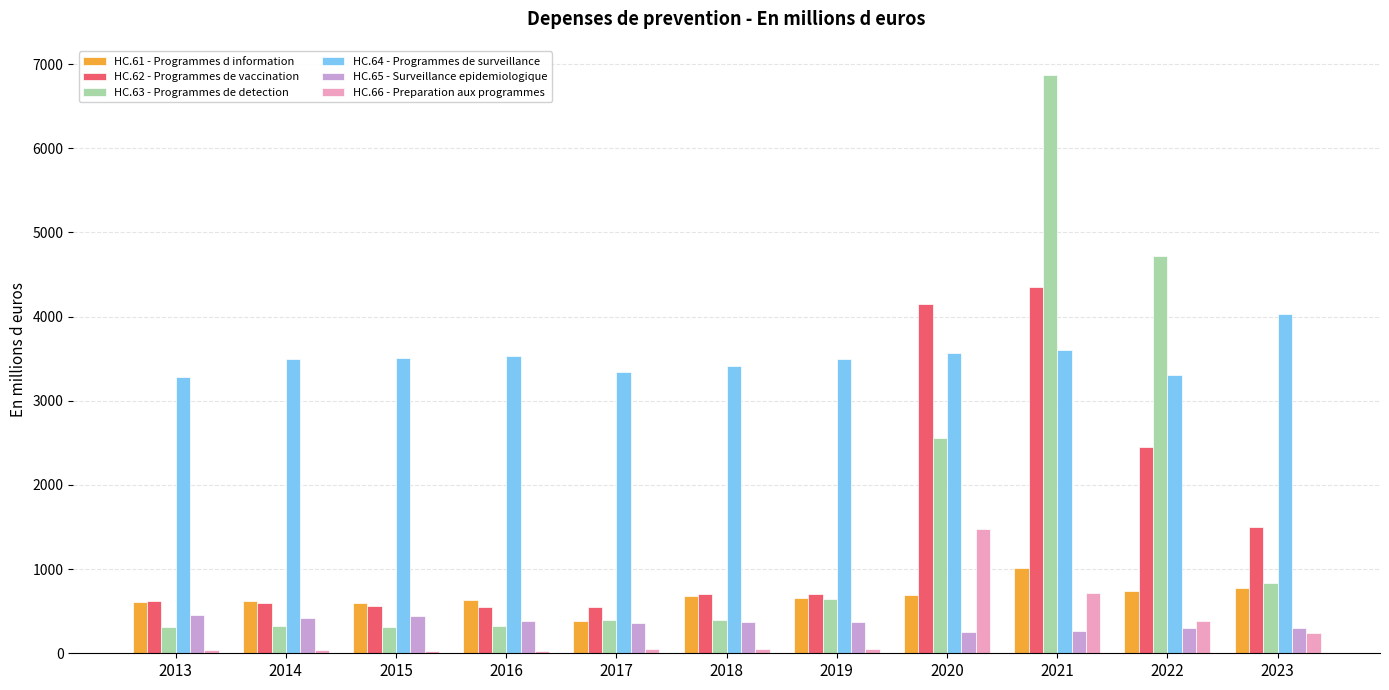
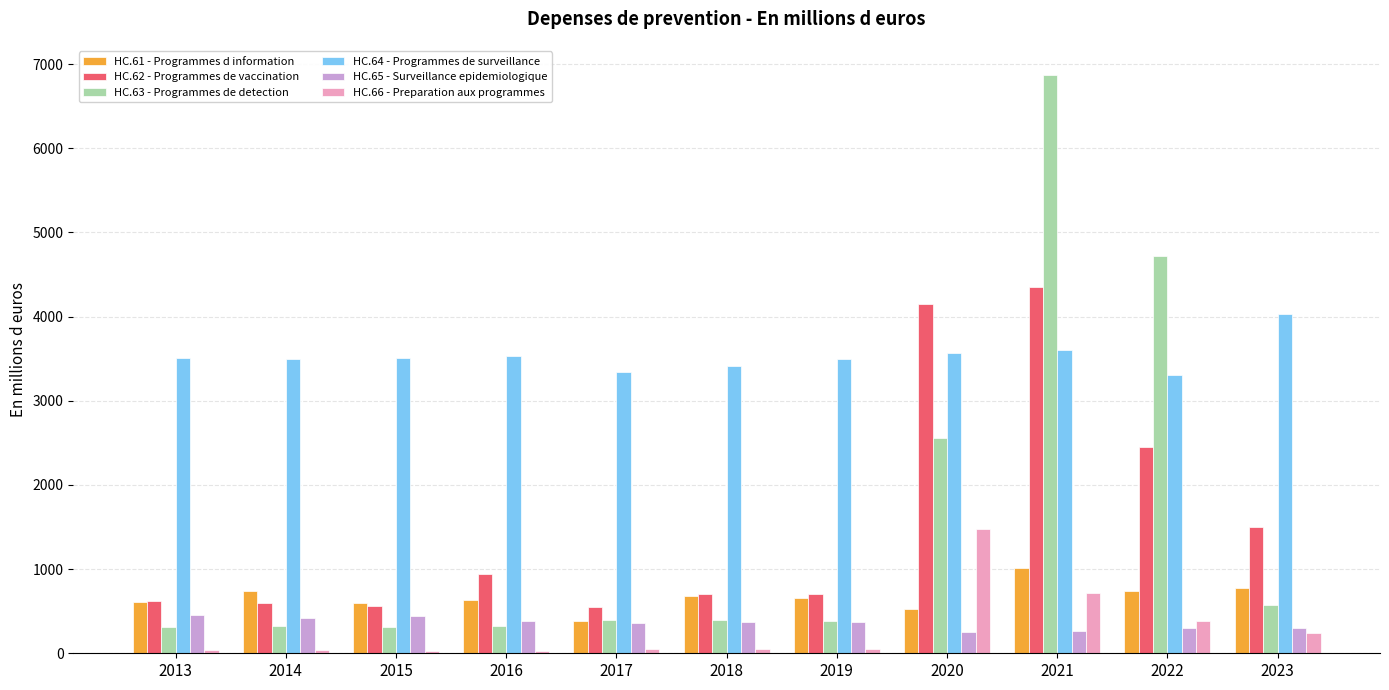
  {
    "HC.61 - Programmes d information": {
      "2013": 600,
-     "2014": 600,
+     "2014": 700,
      "2015": 600,
      "2016": 600,
      "2017": 400,
      "2018": 700,
      "2019": 700,
-     "2020": 700,
+     "2020": 500,
      "2021": 1000,
      "2022": 700,
      "2023": 800
    },
    "HC.62 - Programmes de vaccination": {
      "2013": 600,
      "2014": 600,
      "2015": 600,
-     "2016": 600,
+     "2016": 900,
      "2017": 600,
      "2018": 700,
      "2019": 700,
      "2020": 4200,
      "2021": 4300,
      "2022": 2400,
      "2023": 1500
    },
    "HC.63 - Programmes de detection": {
      "2013": 300,
      "2014": 300,
      "2015": 300,
      "2016": 300,
      "2017": 400,
      "2018": 400,
-     "2019": 600,
+     "2019": 400,
      "2020": 2600,
      "2021": 6900,
      "2022": 4700,
-     "2023": 800
+     "2023": 600
    },
    "HC.64 - Programmes de surveillance": {
-     "2013": 3300,
+     "2013": 3500,
      "2014": 3500,
      "2015": 3500,
      "2016": 3500,
      "2017": 3300,
      "2018": 3400,
      "2019": 3500,
      "2020": 3600,
      "2021": 3600,
      "2022": 3300,
      "2023": 4000
    }
  }
